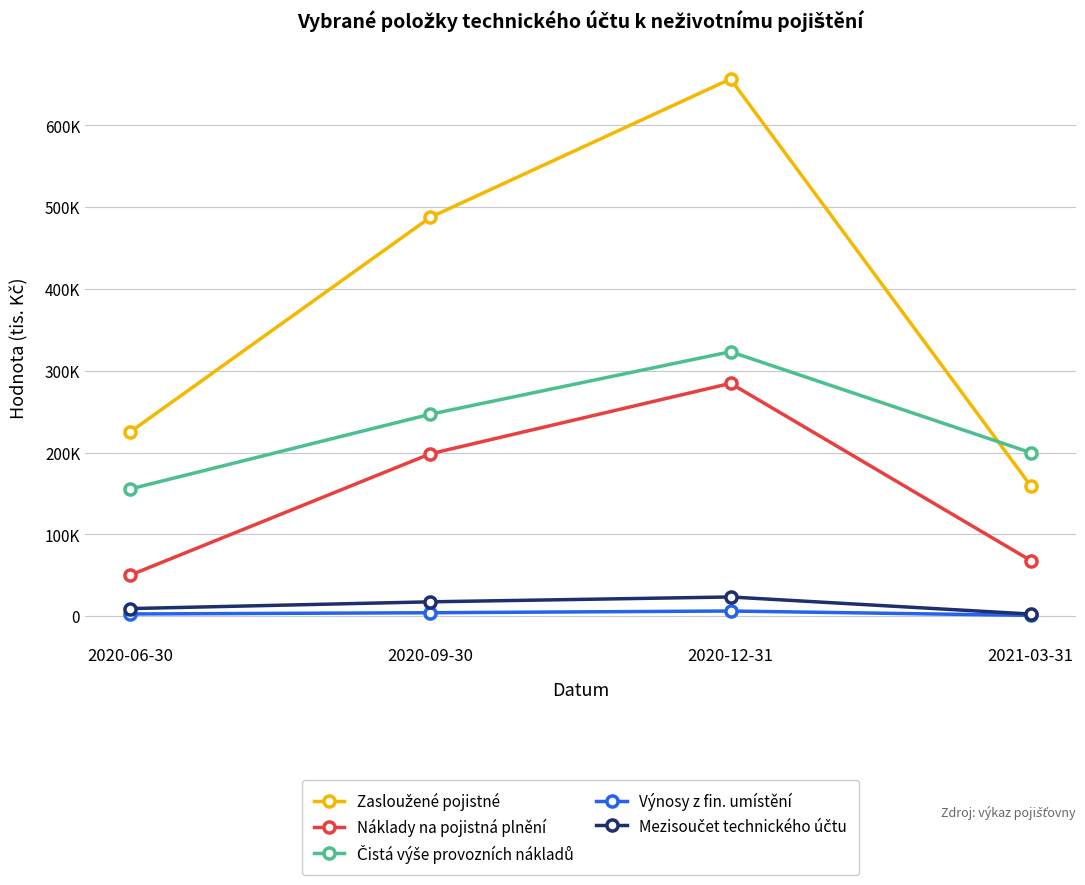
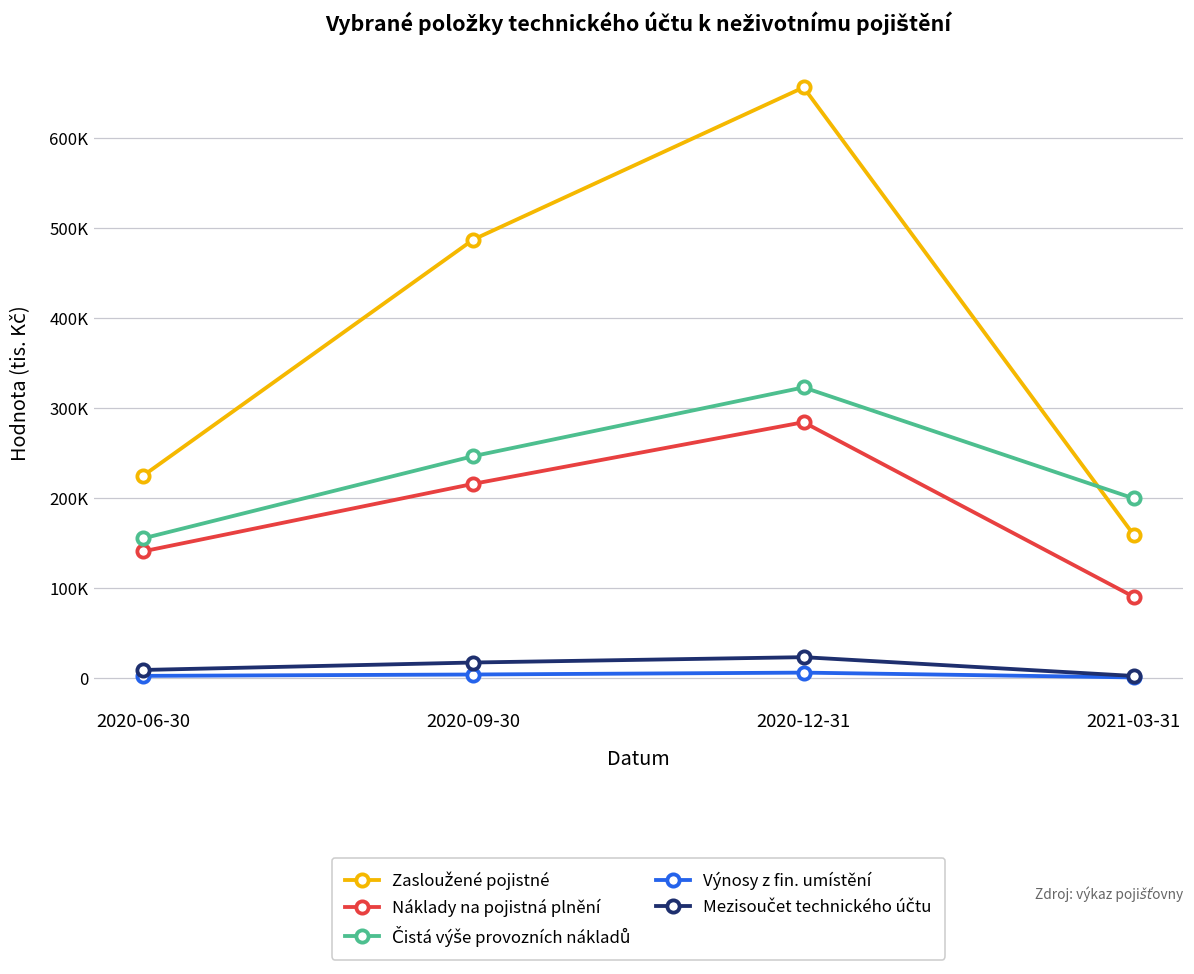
  {
    "Zasloužené pojistné": {
      "2020-06-30": 230000,
      "2020-09-30": 490000,
      "2020-12-31": 660000,
      "2021-03-31": 160000
    },
    "Náklady na pojistná plnění": {
-     "2020-06-30": 50000,
-     "2020-09-30": 200000,
+     "2020-06-30": 140000,
+     "2020-09-30": 220000,
      "2020-12-31": 280000,
-     "2021-03-31": 70000
+     "2021-03-31": 90000
    },
    "Čistá výše provozních nákladů": {
      "2020-06-30": 160000,
      "2020-09-30": 250000,
      "2020-12-31": 320000,
      "2021-03-31": 200000
    },
    "Výnosy z fin. umístění": {
      "2020-06-30": 0,
      "2020-09-30": 0,
      "2020-12-31": 10000
    },
    "Mezisoučet technického účtu": {
      "2020-06-30": 10000,
      "2020-09-30": 20000,
      "2020-12-31": 20000
    }
  }
